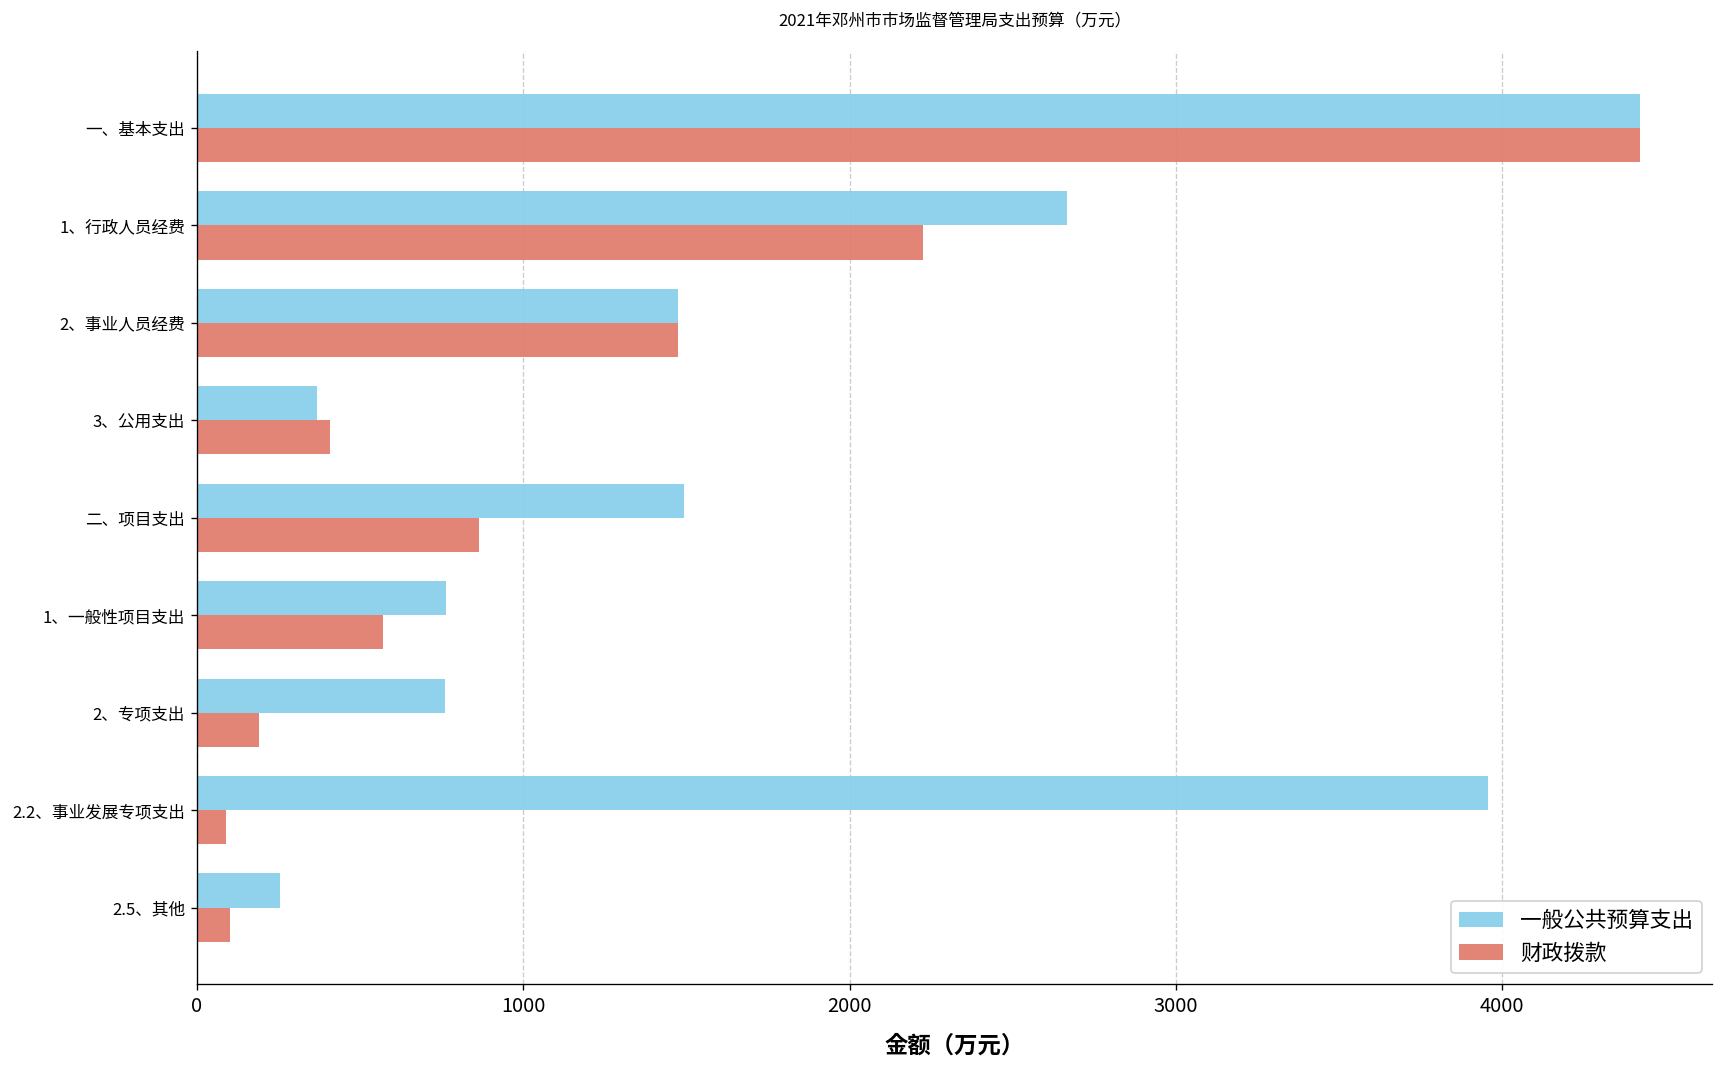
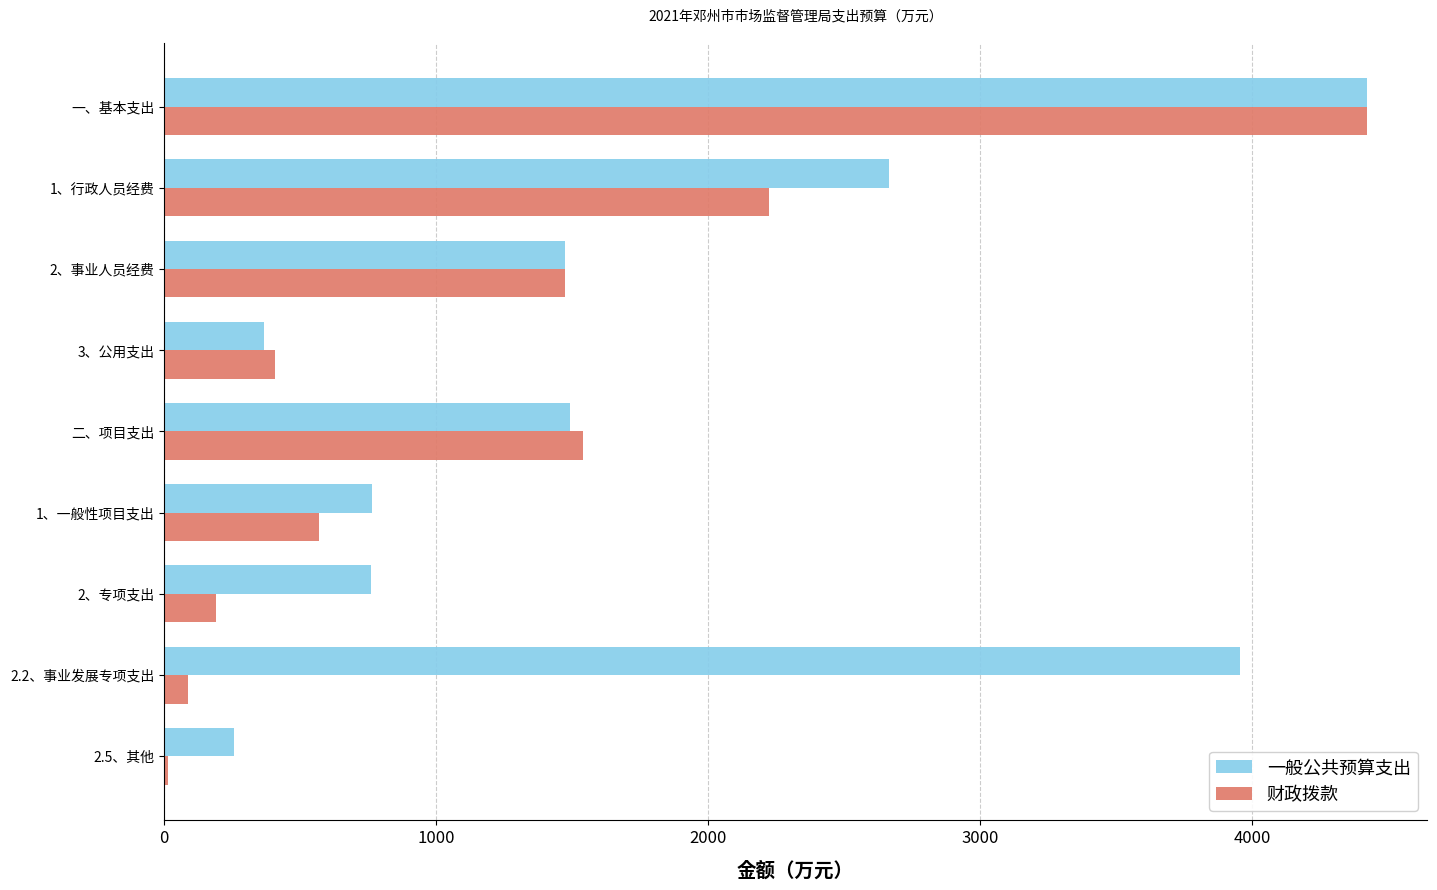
  {
    "一般公共预算支出": {
      "一、基本支出": 4420,
      "1、行政人员经费": 2670,
      "2、事业人员经费": 1480,
      "3、公用支出": 370,
      "二、项目支出": 1490,
      "1、一般性项目支出": 760,
      "2、专项支出": 760,
      "2.2、事业发展专项支出": 3950,
      "2.5、其他": 260
    },
    "财政拨款": {
      "一、基本支出": 4420,
      "1、行政人员经费": 2220,
      "2、事业人员经费": 1480,
      "3、公用支出": 410,
-     "二、项目支出": 870,
+     "二、项目支出": 1540,
      "1、一般性项目支出": 570,
      "2、专项支出": 190,
      "2.2、事业发展专项支出": 90,
-     "2.5、其他": 100
+     "2.5、其他": 20
    }
  }
